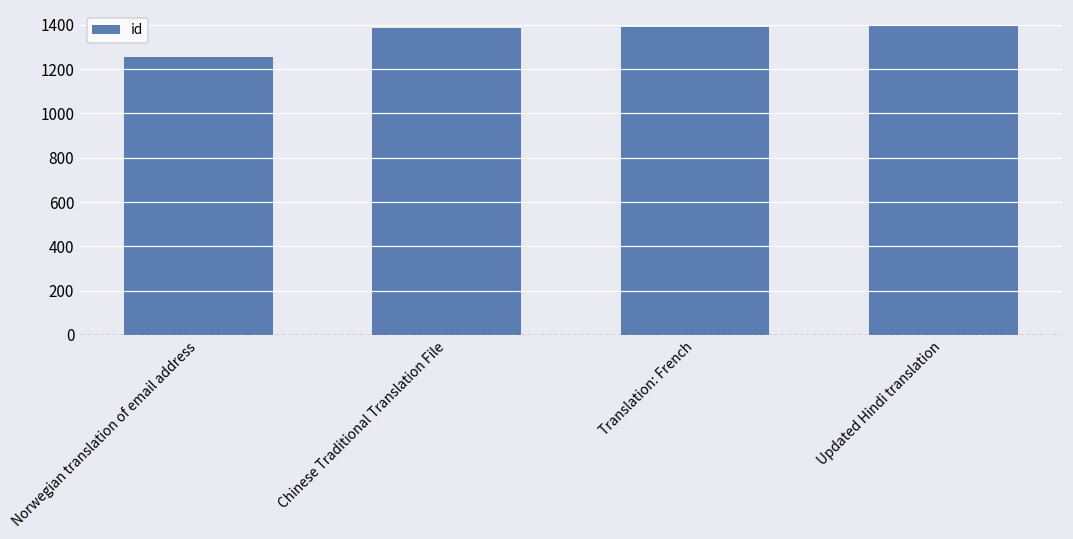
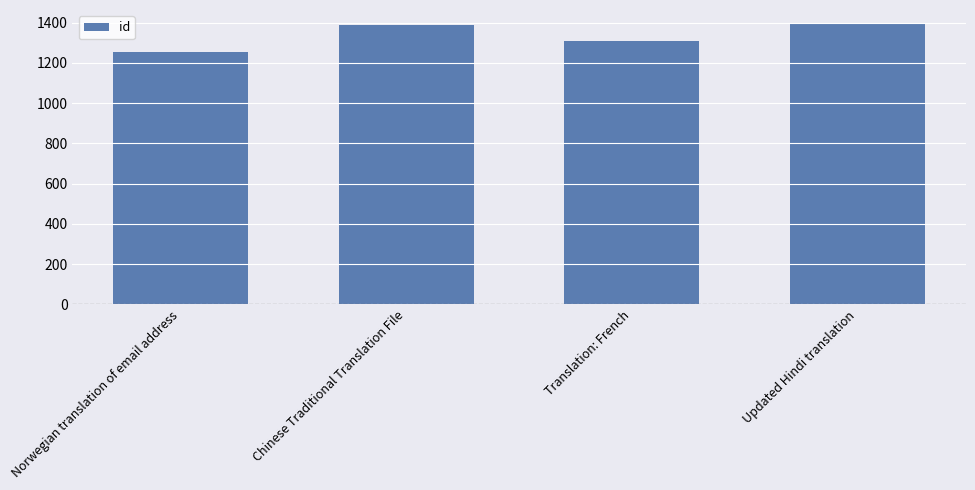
  {
    "Norwegian translation of email address": 1260,
    "Chinese Traditional Translation File": 1390,
-   "Translation: French": 1390,
+   "Translation: French": 1310,
    "Updated Hindi translation": 1390
  }
